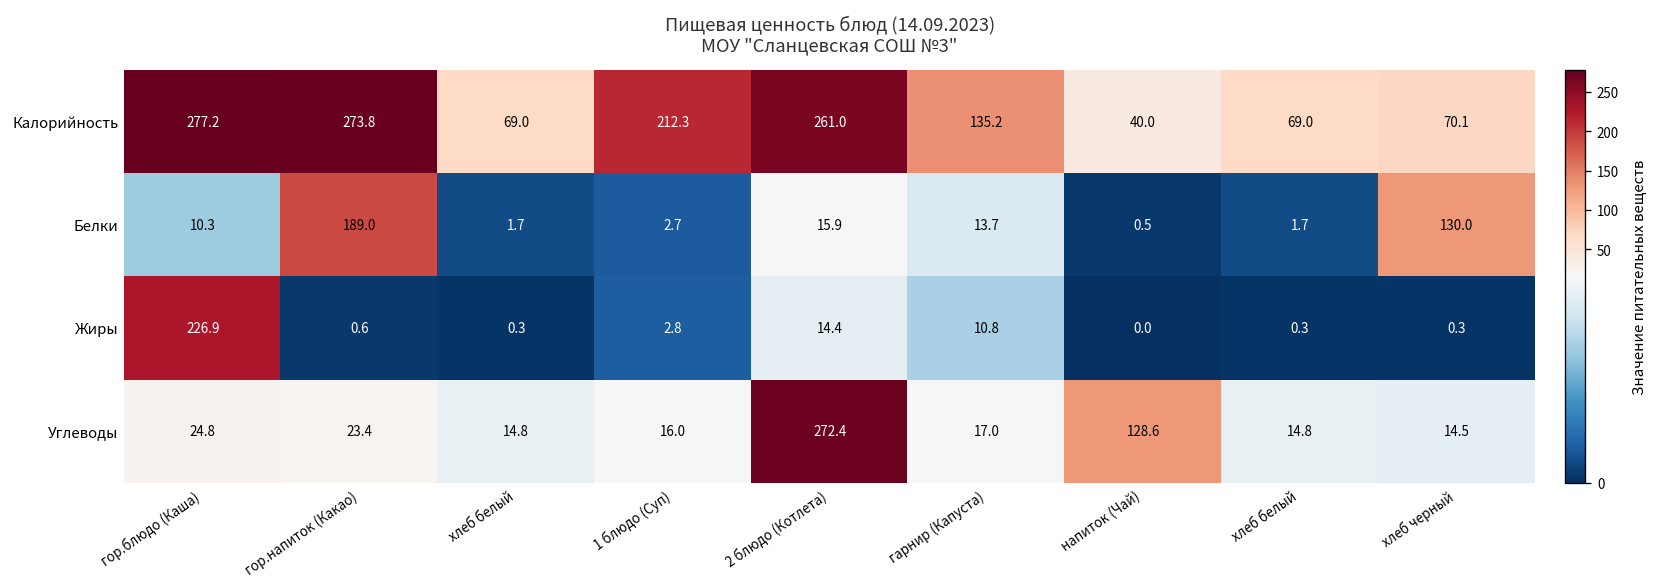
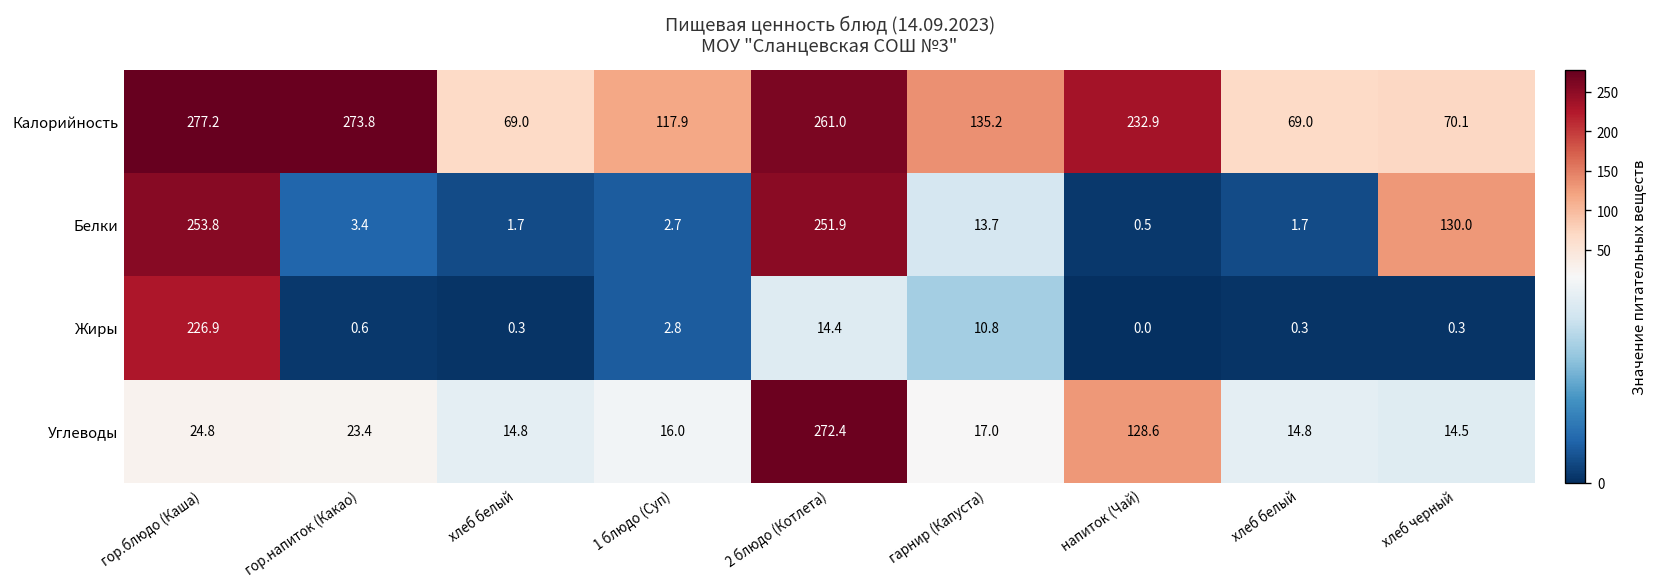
  {
    "Калорийность": {
      "гор.блюдо (Каша)": 277.2,
      "гор.напиток (Какао)": 273.8,
-     "1 блюдо (Суп)": 212.3,
+     "1 блюдо (Суп)": 117.9,
      "2 блюдо (Котлета)": 261.0,
      "гарнир (Капуста)": 135.2,
-     "напиток (Чай)": 40.0,
+     "напиток (Чай)": 232.9,
      "хлеб черный": 70.1
    },
    "Белки": {
-     "гор.блюдо (Каша)": 10.3,
-     "гор.напиток (Какао)": 189.0,
+     "гор.блюдо (Каша)": 253.8,
+     "гор.напиток (Какао)": 3.4,
      "1 блюдо (Суп)": 2.7,
-     "2 блюдо (Котлета)": 15.9,
+     "2 блюдо (Котлета)": 251.9,
      "гарнир (Капуста)": 13.7,
      "напиток (Чай)": 0.5,
      "хлеб черный": 130.0
    },
    "Жиры": {
      "гор.блюдо (Каша)": 226.9,
      "гор.напиток (Какао)": 0.6,
      "1 блюдо (Суп)": 2.8,
      "2 блюдо (Котлета)": 14.4,
      "гарнир (Капуста)": 10.8,
      "напиток (Чай)": 0.0,
      "хлеб черный": 0.3
    },
    "Углеводы": {
      "гор.блюдо (Каша)": 24.8,
      "гор.напиток (Какао)": 23.4,
      "1 блюдо (Суп)": 16.0,
      "2 блюдо (Котлета)": 272.4,
      "гарнир (Капуста)": 17.0,
      "напиток (Чай)": 128.6,
      "хлеб черный": 14.5
    }
  }
